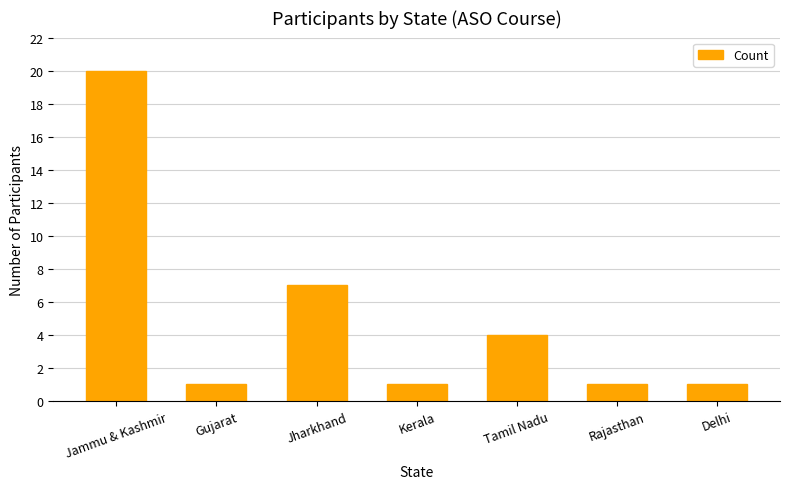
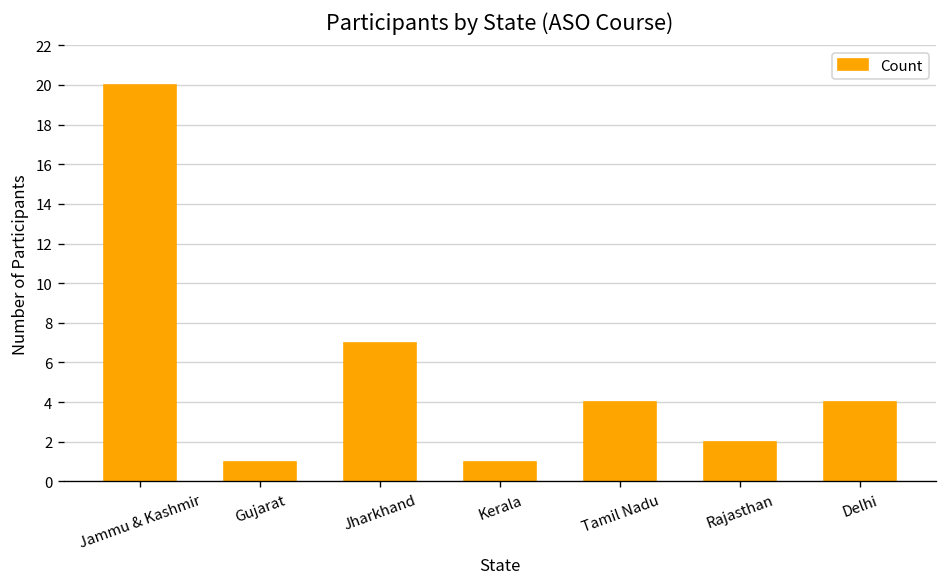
  {
    "Jammu & Kashmir": 20,
    "Gujarat": 1,
    "Jharkhand": 7,
    "Kerala": 1,
    "Tamil Nadu": 4,
-   "Rajasthan": 1,
-   "Delhi": 1
+   "Rajasthan": 2,
+   "Delhi": 4
  }
